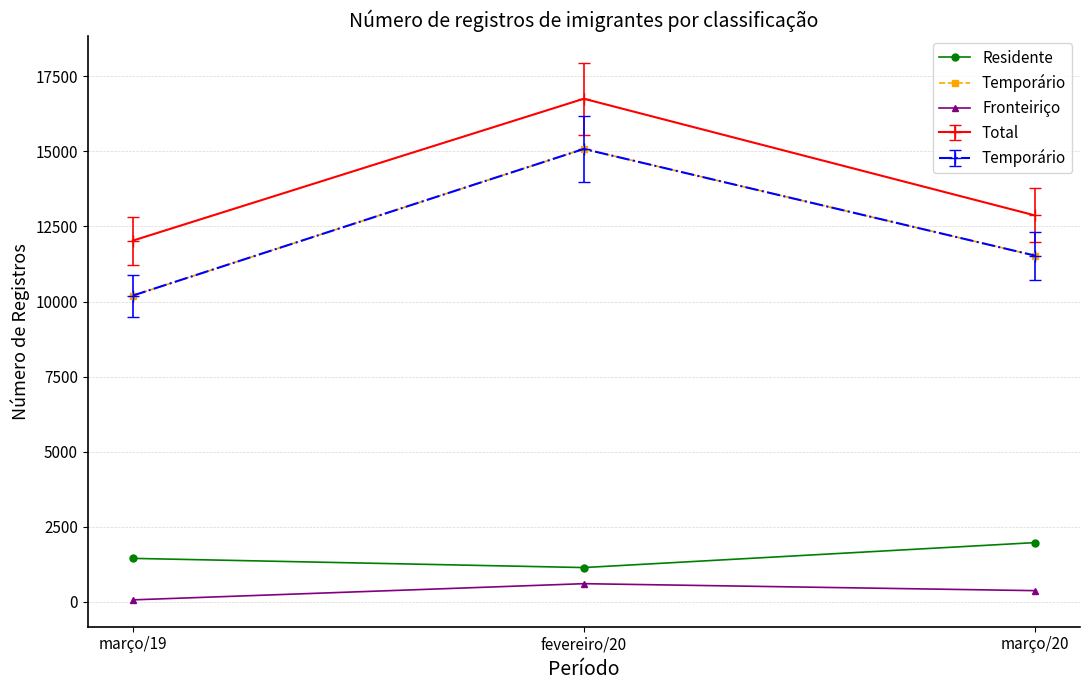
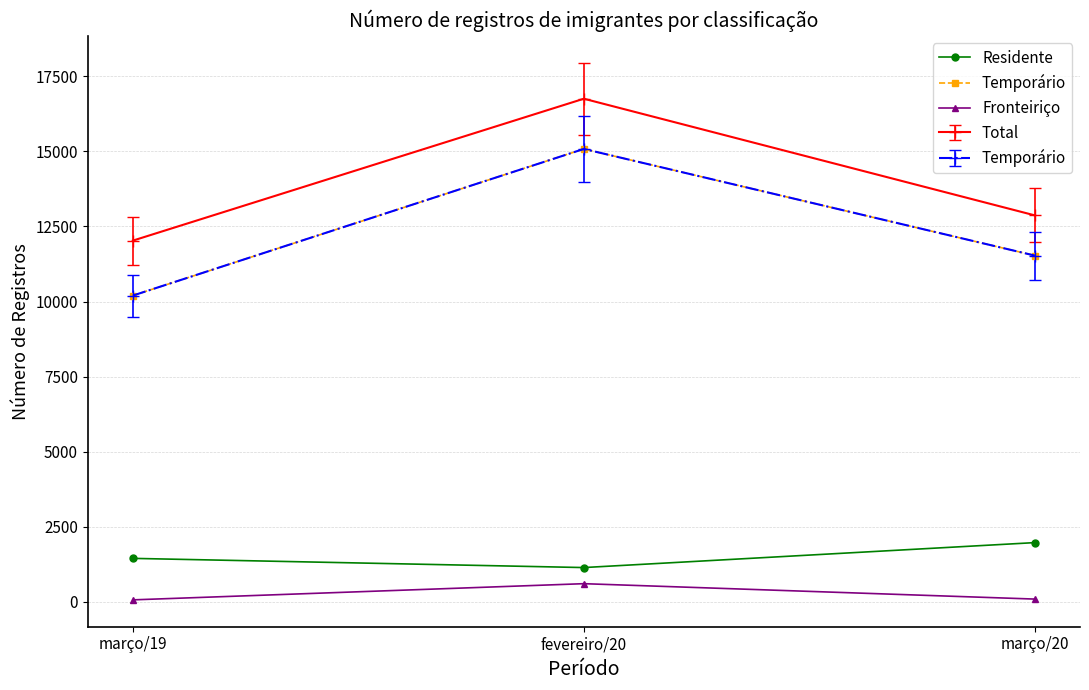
  {
    "Residente": {
      "março/19": 1400,
      "fevereiro/20": 1100,
      "março/20": 2000
    },
    "Fronteiriço": {
      "março/19": 100,
      "fevereiro/20": 600,
-     "março/20": 400
+     "março/20": 100
    }
  }
